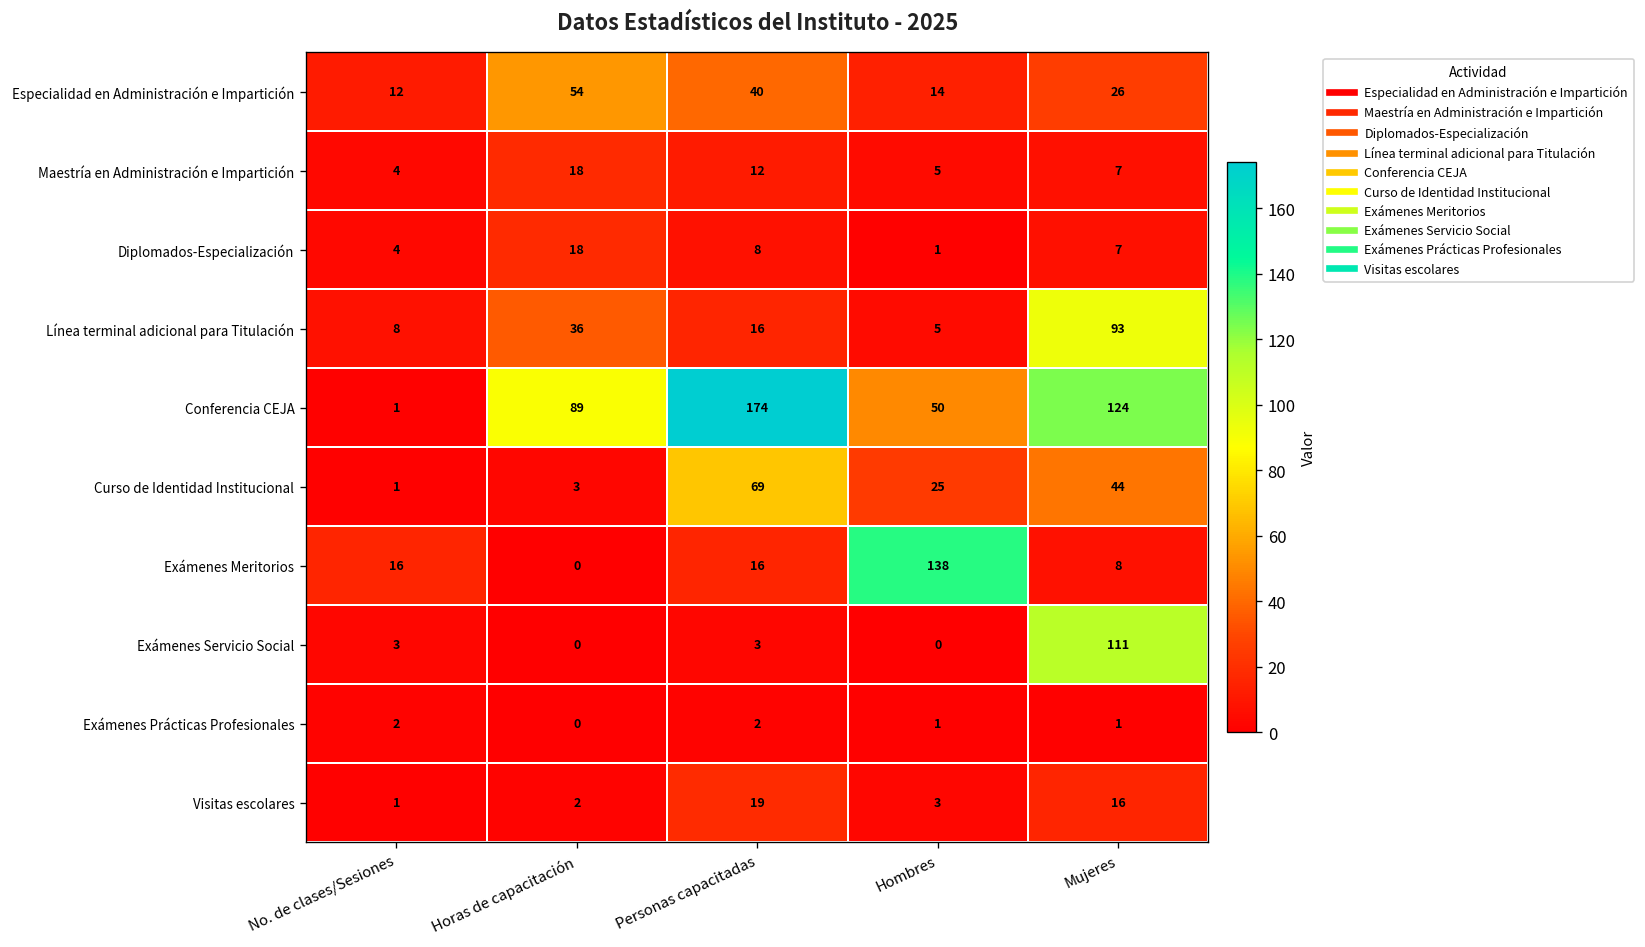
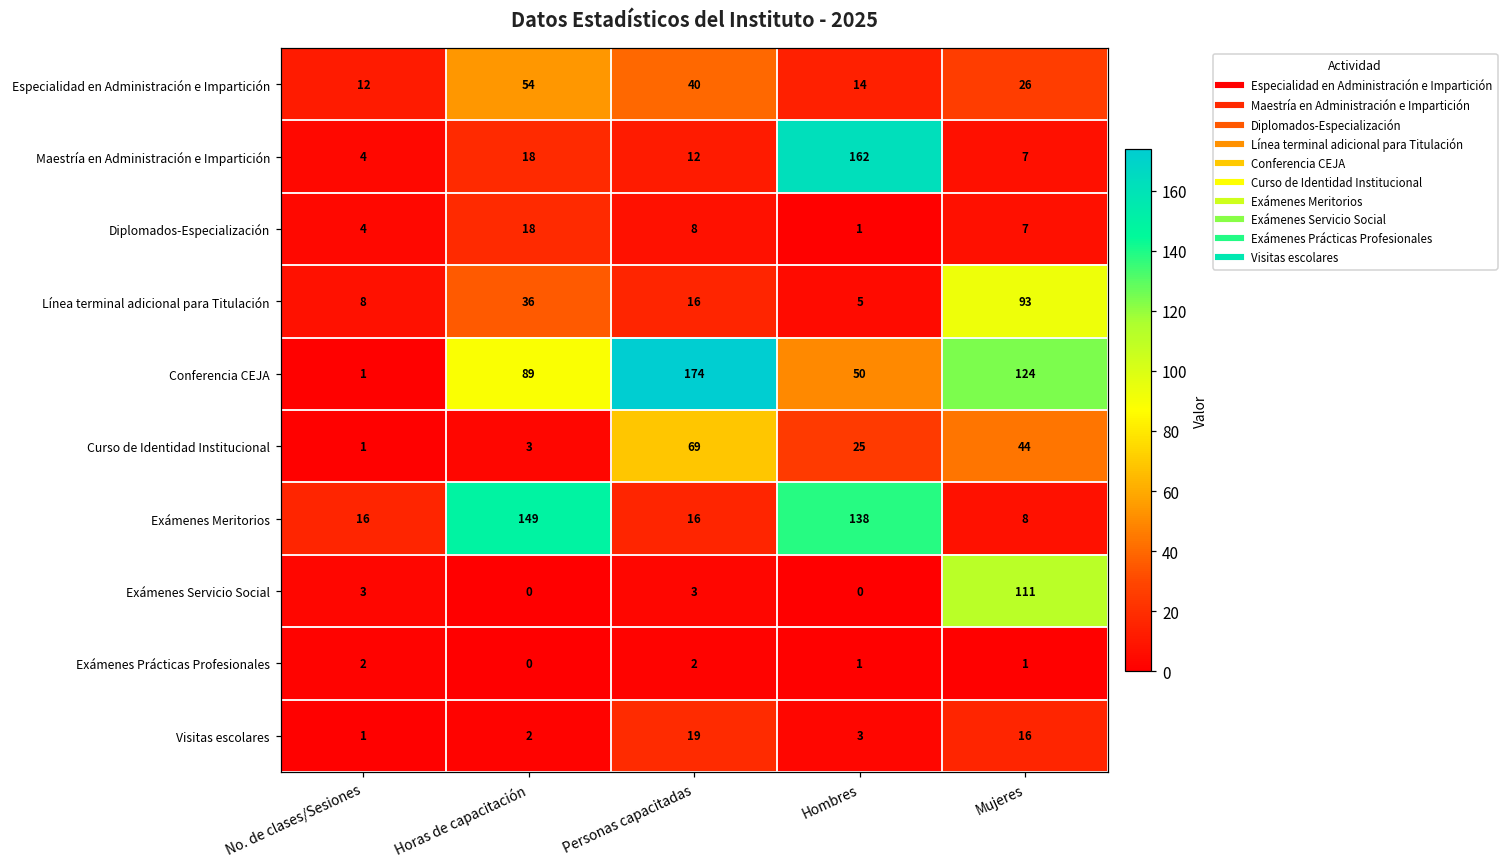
  {
    "Especialidad en Administración e Impartición": {
      "No. de clases/Sesiones": 12,
      "Horas de capacitación": 54,
      "Personas capacitadas": 40,
      "Hombres": 14,
      "Mujeres": 26
    },
    "Maestría en Administración e Impartición": {
      "No. de clases/Sesiones": 4,
      "Horas de capacitación": 18,
      "Personas capacitadas": 12,
-     "Hombres": 5,
+     "Hombres": 162,
      "Mujeres": 7
    },
    "Diplomados-Especialización": {
      "No. de clases/Sesiones": 4,
      "Horas de capacitación": 18,
      "Personas capacitadas": 8,
      "Hombres": 1,
      "Mujeres": 7
    },
    "Línea terminal adicional para Titulación": {
      "No. de clases/Sesiones": 8,
      "Horas de capacitación": 36,
      "Personas capacitadas": 16,
      "Hombres": 5,
      "Mujeres": 93
    },
    "Conferencia CEJA": {
      "No. de clases/Sesiones": 1,
      "Horas de capacitación": 89,
      "Personas capacitadas": 174,
      "Hombres": 50,
      "Mujeres": 124
    },
    "Curso de Identidad Institucional": {
      "No. de clases/Sesiones": 1,
      "Horas de capacitación": 3,
      "Personas capacitadas": 69,
      "Hombres": 25,
      "Mujeres": 44
    },
    "Exámenes Meritorios": {
      "No. de clases/Sesiones": 16,
-     "Horas de capacitación": 0,
+     "Horas de capacitación": 149,
      "Personas capacitadas": 16,
      "Hombres": 138,
      "Mujeres": 8
    },
    "Exámenes Servicio Social": {
      "No. de clases/Sesiones": 3,
      "Horas de capacitación": 0,
      "Personas capacitadas": 3,
      "Hombres": 0,
      "Mujeres": 111
    },
    "Exámenes Prácticas Profesionales": {
      "No. de clases/Sesiones": 2,
      "Horas de capacitación": 0,
      "Personas capacitadas": 2,
      "Hombres": 1,
      "Mujeres": 1
    },
    "Visitas escolares": {
      "No. de clases/Sesiones": 1,
      "Horas de capacitación": 2,
      "Personas capacitadas": 19,
      "Hombres": 3,
      "Mujeres": 16
    }
  }
